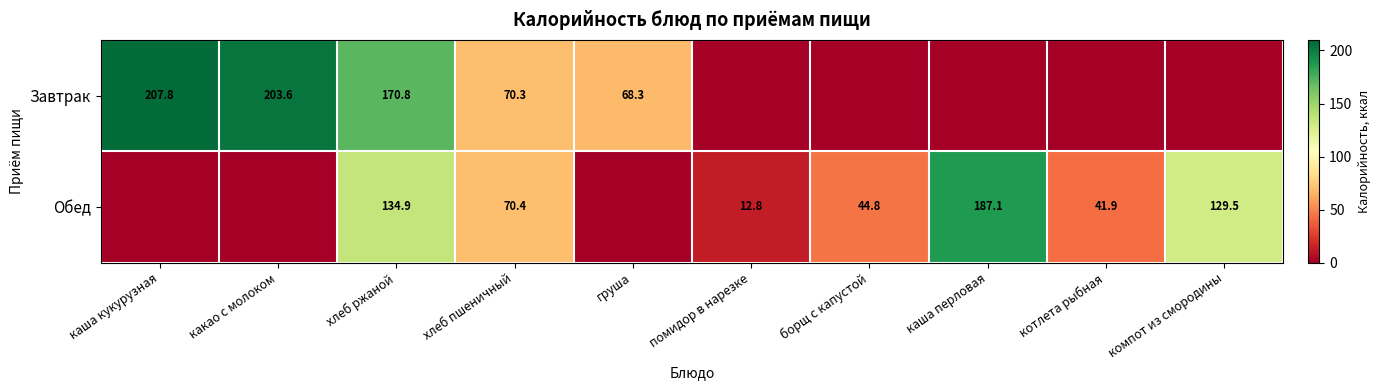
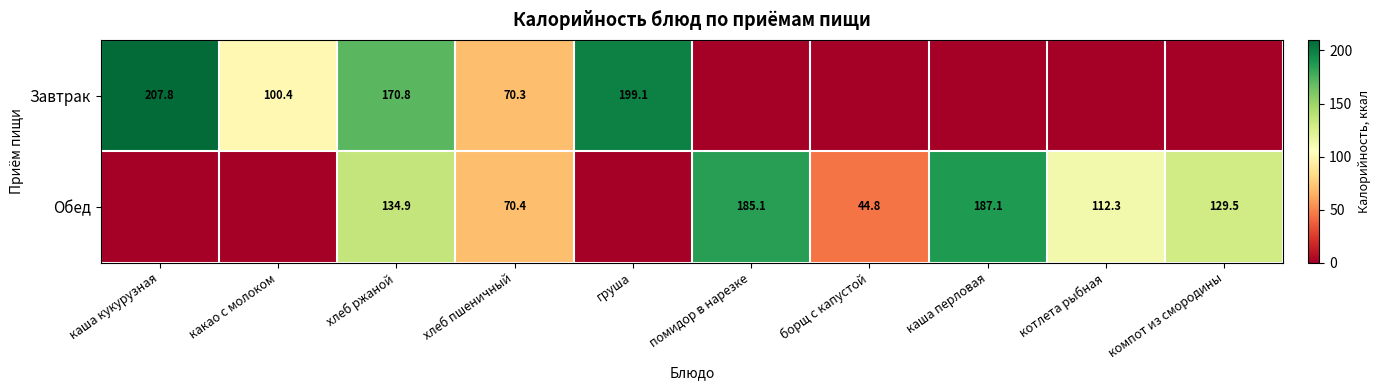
  {
    "Завтрак": {
      "каша кукурузная": 207.8,
-     "какао с молоком": 203.6,
+     "какао с молоком": 100.4,
      "хлеб ржаной": 170.8,
      "хлеб пшеничный": 70.3,
-     "груша": 68.3
+     "груша": 199.1
    },
    "Обед": {
      "хлеб ржаной": 134.9,
      "хлеб пшеничный": 70.4,
-     "помидор в нарезке": 12.8,
+     "помидор в нарезке": 185.1,
      "борщ с капустой": 44.8,
      "каша перловая": 187.1,
-     "котлета рыбная": 41.9,
+     "котлета рыбная": 112.3,
      "компот из смородины": 129.5
    }
  }
